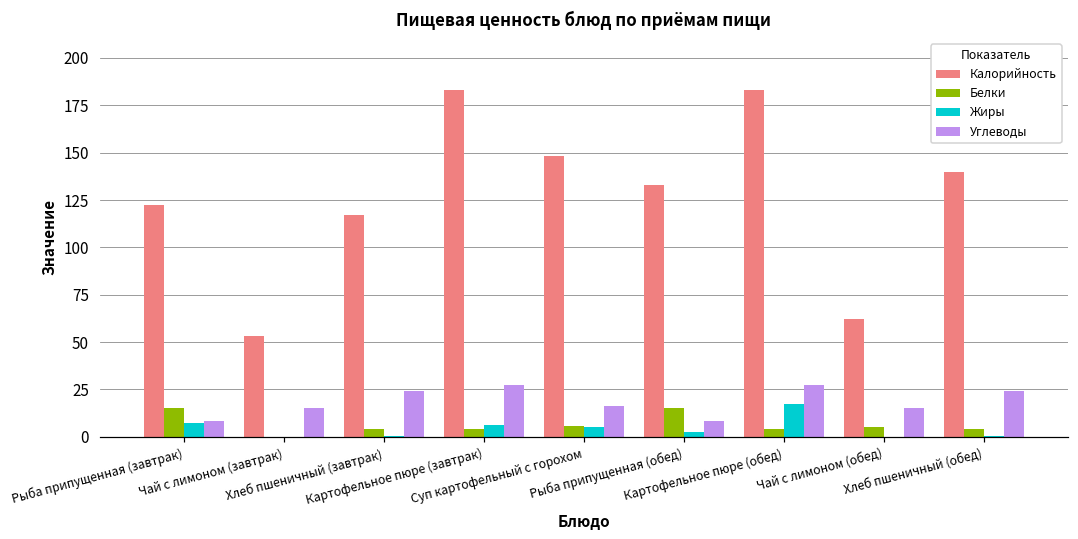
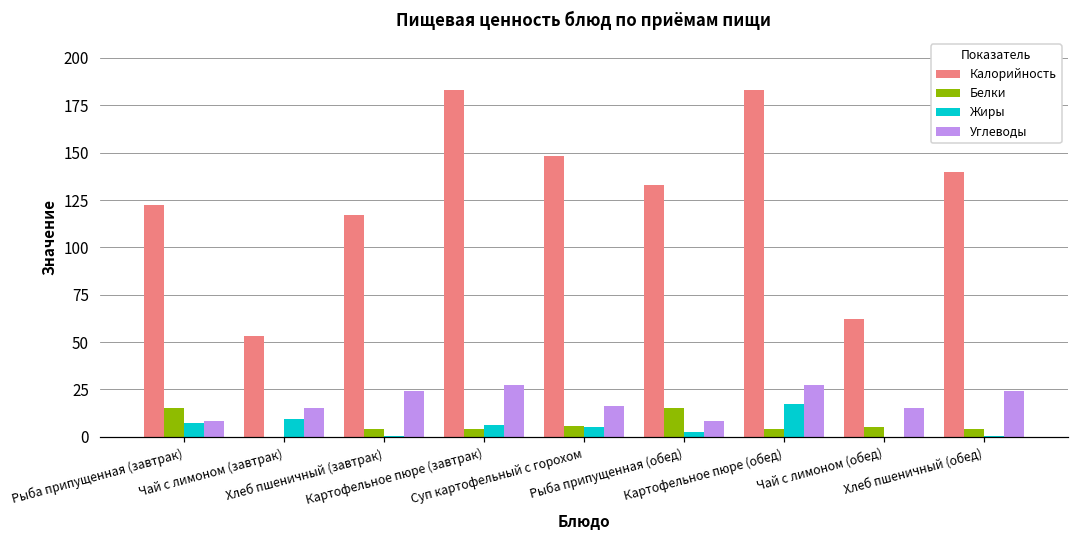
  {
    "Калорийность": {
      "Рыба припущенная (завтрак)": 122,
      "Чай с лимоном (завтрак)": 53,
      "Хлеб пшеничный (завтрак)": 117,
      "Картофельное пюре (завтрак)": 183,
      "Суп картофельный с горохом": 148,
      "Рыба припущенная (обед)": 133,
      "Картофельное пюре (обед)": 183,
      "Чай с лимоном (обед)": 62,
      "Хлеб пшеничный (обед)": 140
    },
    "Белки": {
      "Рыба припущенная (завтрак)": 16,
      "Хлеб пшеничный (завтрак)": 4,
      "Картофельное пюре (завтрак)": 4,
      "Суп картофельный с горохом": 5,
      "Рыба припущенная (обед)": 16,
      "Картофельное пюре (обед)": 4,
      "Чай с лимоном (обед)": 5,
      "Хлеб пшеничный (обед)": 4
    },
    "Жиры": {
      "Рыба припущенная (завтрак)": 7,
-     "Чай с лимоном (завтрак)": 0,
+     "Чай с лимоном (завтрак)": 10,
      "Картофельное пюре (завтрак)": 6,
      "Суп картофельный с горохом": 5,
      "Рыба припущенная (обед)": 3,
      "Картофельное пюре (обед)": 17
    },
    "Углеводы": {
      "Рыба припущенная (завтрак)": 8,
      "Чай с лимоном (завтрак)": 15,
      "Хлеб пшеничный (завтрак)": 24,
      "Картофельное пюре (завтрак)": 27,
      "Суп картофельный с горохом": 17,
      "Рыба припущенная (обед)": 8,
      "Картофельное пюре (обед)": 27,
      "Чай с лимоном (обед)": 15,
      "Хлеб пшеничный (обед)": 24
    }
  }
